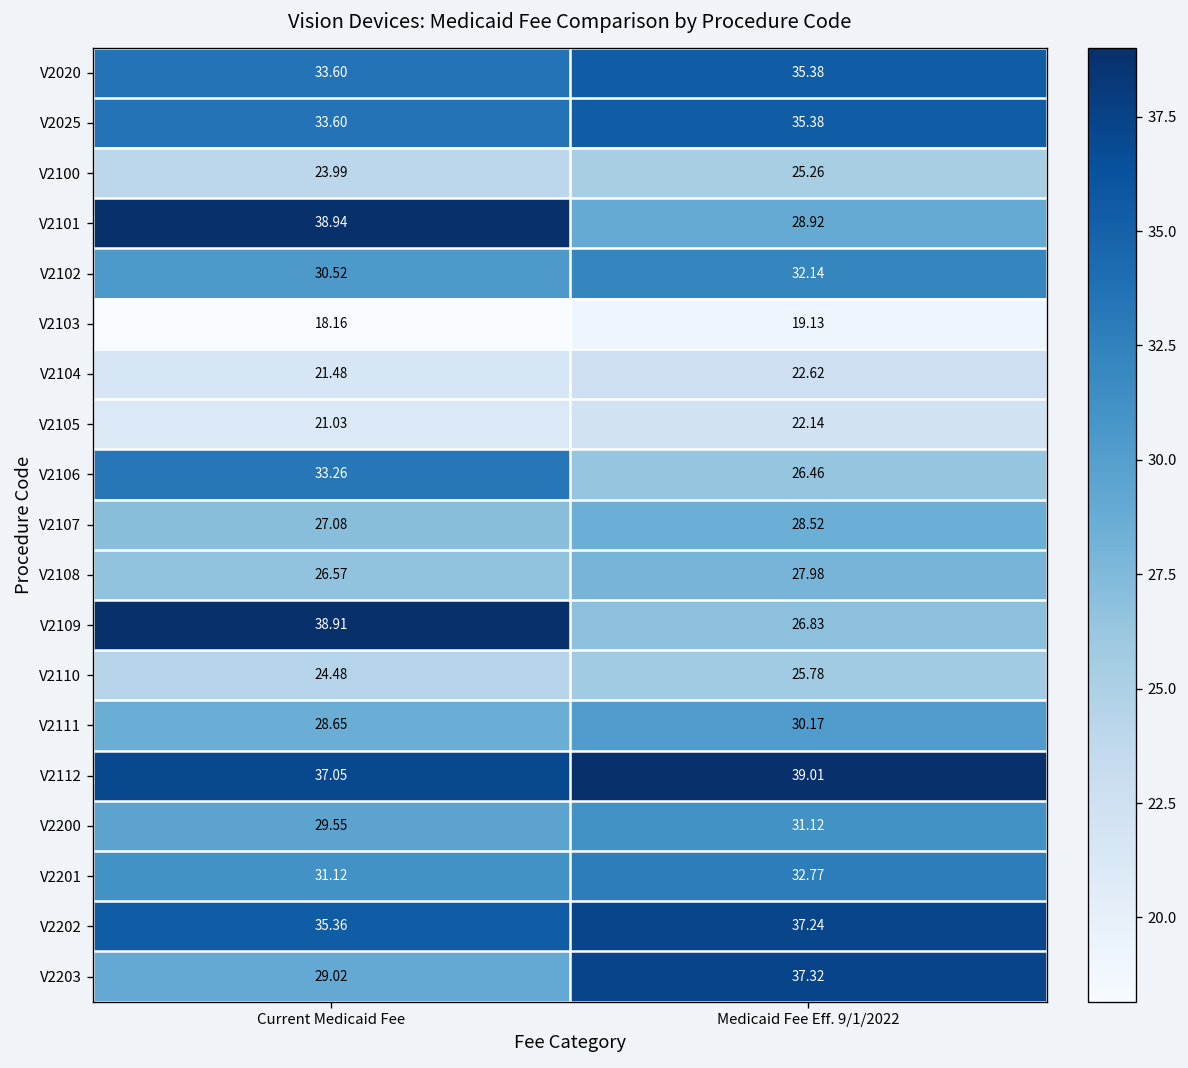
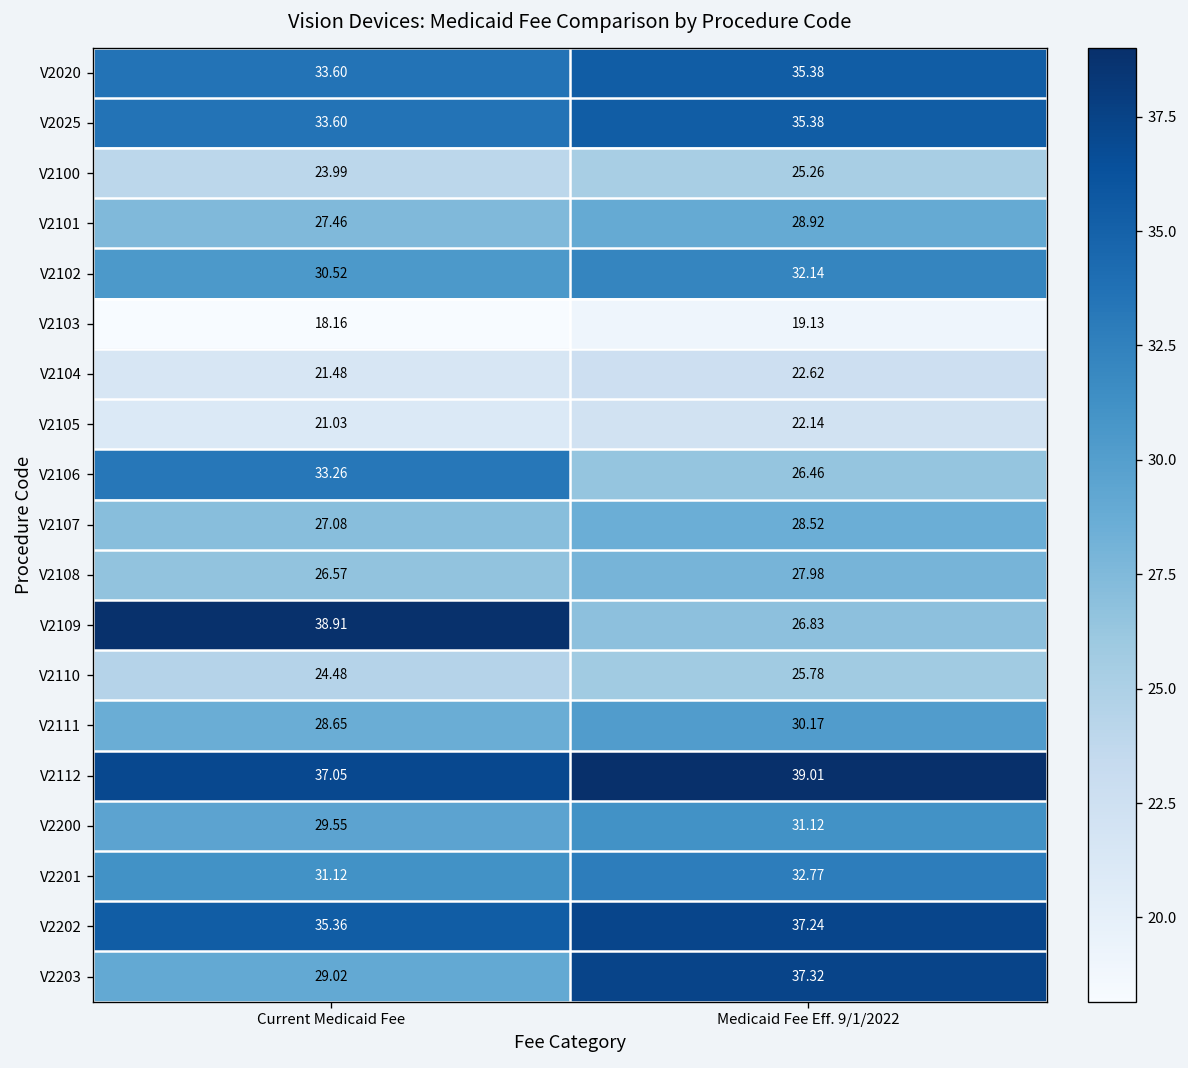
  {
    "V2020": {
      "Current Medicaid Fee": 33.60,
      "Medicaid Fee Eff. 9/1/2022": 35.38
    },
    "V2025": {
      "Current Medicaid Fee": 33.60,
      "Medicaid Fee Eff. 9/1/2022": 35.38
    },
    "V2100": {
      "Current Medicaid Fee": 23.99,
      "Medicaid Fee Eff. 9/1/2022": 25.26
    },
    "V2101": {
-     "Current Medicaid Fee": 38.94,
+     "Current Medicaid Fee": 27.46,
      "Medicaid Fee Eff. 9/1/2022": 28.92
    },
    "V2102": {
      "Current Medicaid Fee": 30.52,
      "Medicaid Fee Eff. 9/1/2022": 32.14
    },
    "V2103": {
      "Current Medicaid Fee": 18.16,
      "Medicaid Fee Eff. 9/1/2022": 19.13
    },
    "V2104": {
      "Current Medicaid Fee": 21.48,
      "Medicaid Fee Eff. 9/1/2022": 22.62
    },
    "V2105": {
      "Current Medicaid Fee": 21.03,
      "Medicaid Fee Eff. 9/1/2022": 22.14
    },
    "V2106": {
      "Current Medicaid Fee": 33.26,
      "Medicaid Fee Eff. 9/1/2022": 26.46
    },
    "V2107": {
      "Current Medicaid Fee": 27.08,
      "Medicaid Fee Eff. 9/1/2022": 28.52
    },
    "V2108": {
      "Current Medicaid Fee": 26.57,
      "Medicaid Fee Eff. 9/1/2022": 27.98
    },
    "V2109": {
      "Current Medicaid Fee": 38.91,
      "Medicaid Fee Eff. 9/1/2022": 26.83
    },
    "V2110": {
      "Current Medicaid Fee": 24.48,
      "Medicaid Fee Eff. 9/1/2022": 25.78
    },
    "V2111": {
      "Current Medicaid Fee": 28.65,
      "Medicaid Fee Eff. 9/1/2022": 30.17
    },
    "V2112": {
      "Current Medicaid Fee": 37.05,
      "Medicaid Fee Eff. 9/1/2022": 39.01
    },
    "V2200": {
      "Current Medicaid Fee": 29.55,
      "Medicaid Fee Eff. 9/1/2022": 31.12
    },
    "V2201": {
      "Current Medicaid Fee": 31.12,
      "Medicaid Fee Eff. 9/1/2022": 32.77
    },
    "V2202": {
      "Current Medicaid Fee": 35.36,
      "Medicaid Fee Eff. 9/1/2022": 37.24
    },
    "V2203": {
      "Current Medicaid Fee": 29.02,
      "Medicaid Fee Eff. 9/1/2022": 37.32
    }
  }
